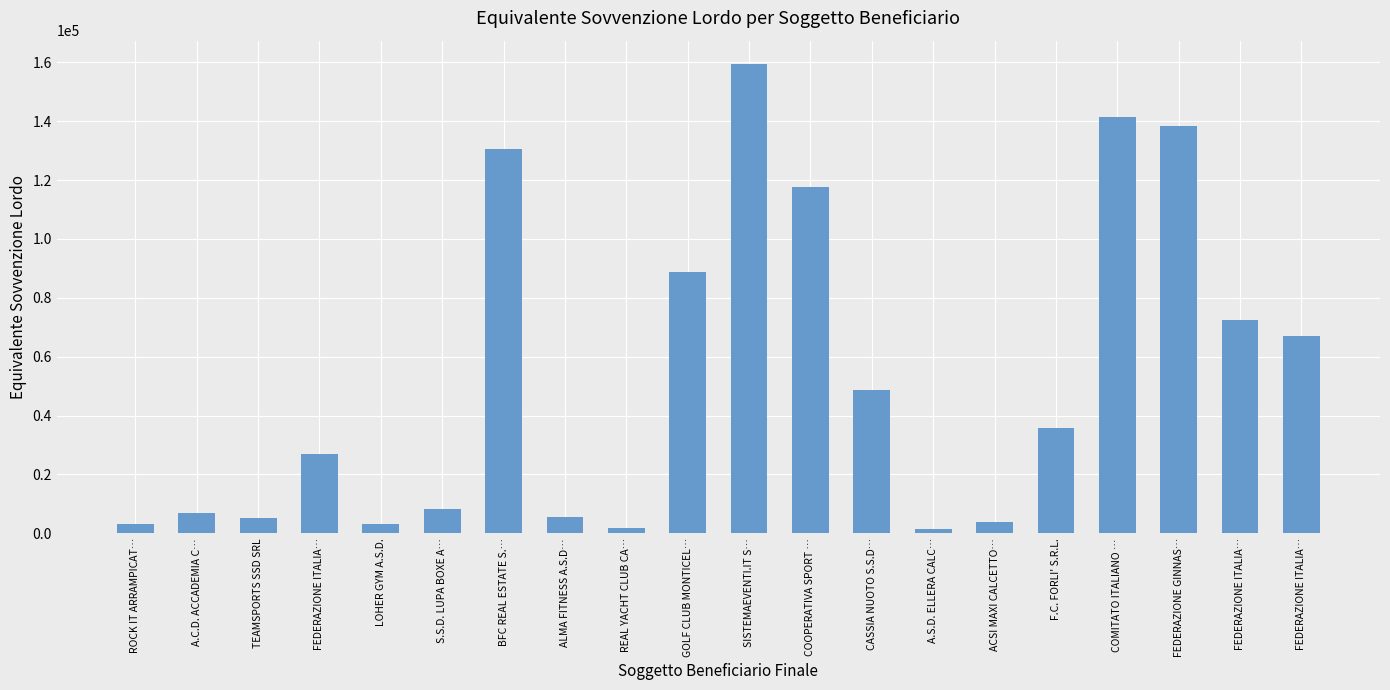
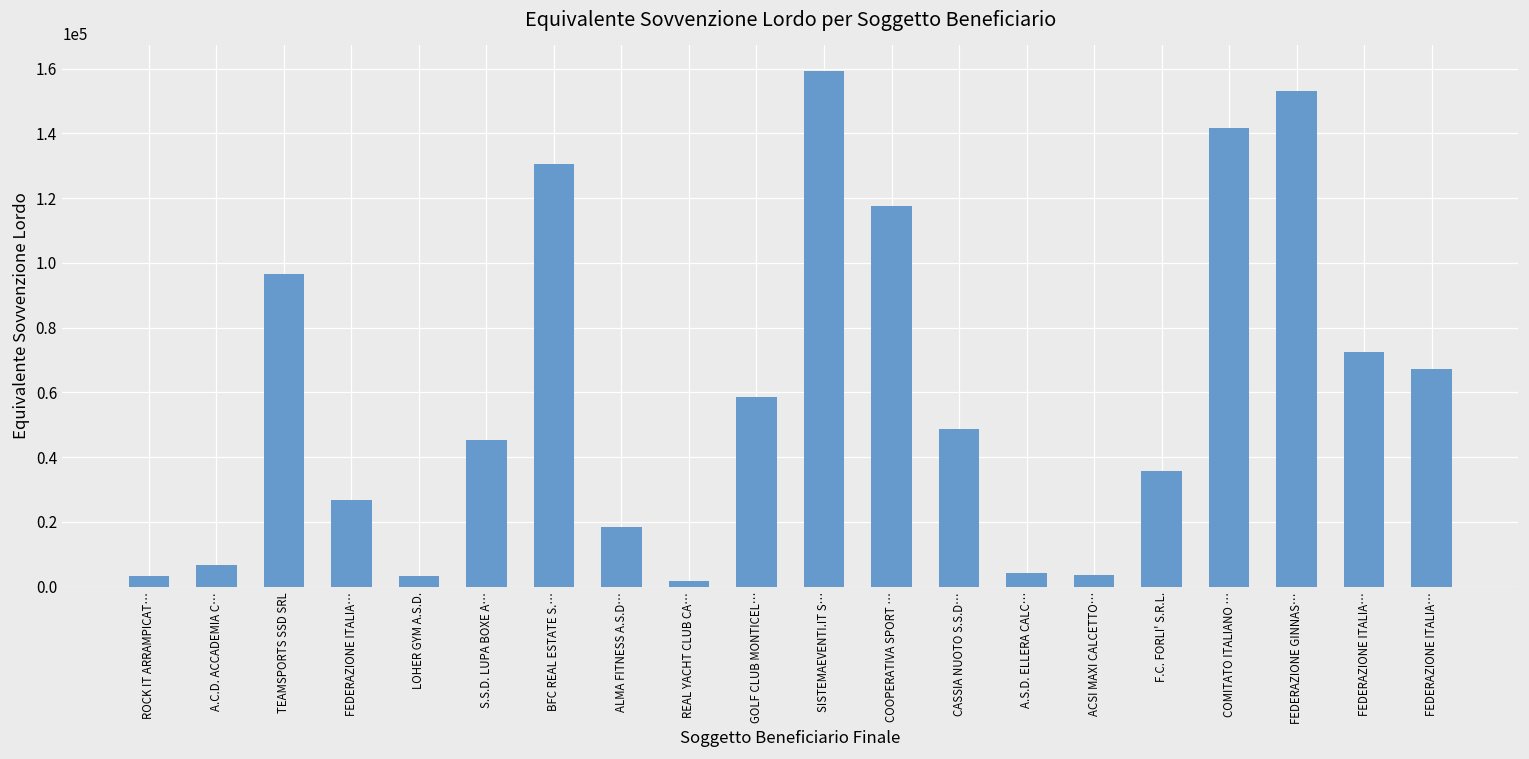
  {
    "ROCK IT ARRAMPICAT…": 3000,
    "A.C.D. ACCADEMIA C…": 7000,
-   "TEAMSPORTS SSD SRL": 5000,
+   "TEAMSPORTS SSD SRL": 97000,
    "LOHER GYM A.S.D.": 3000,
-   "S.S.D. LUPA BOXE A…": 8000,
+   "S.S.D. LUPA BOXE A…": 45000,
    "BFC REAL ESTATE S.…": 130000,
-   "ALMA FITNESS A.S.D…": 6000,
+   "ALMA FITNESS A.S.D…": 18000,
    "REAL YACHT CLUB CA…": 2000,
-   "GOLF CLUB MONTICEL…": 89000,
+   "GOLF CLUB MONTICEL…": 58000,
    "SISTEMAEVENTI.IT S…": 159000,
    "COOPERATIVA SPORT …": 118000,
    "CASSIA NUOTO S.S.D…": 49000,
-   "A.S.D. ELLERA CALC…": 1000,
+   "A.S.D. ELLERA CALC…": 4000,
    "ACSI MAXI CALCETTO…": 4000,
    "F.C. FORLI' S.R.L.": 36000,
    "COMITATO ITALIANO …": 141000,
-   "FEDERAZIONE GINNAS…": 138000
+   "FEDERAZIONE GINNAS…": 153000
  }
